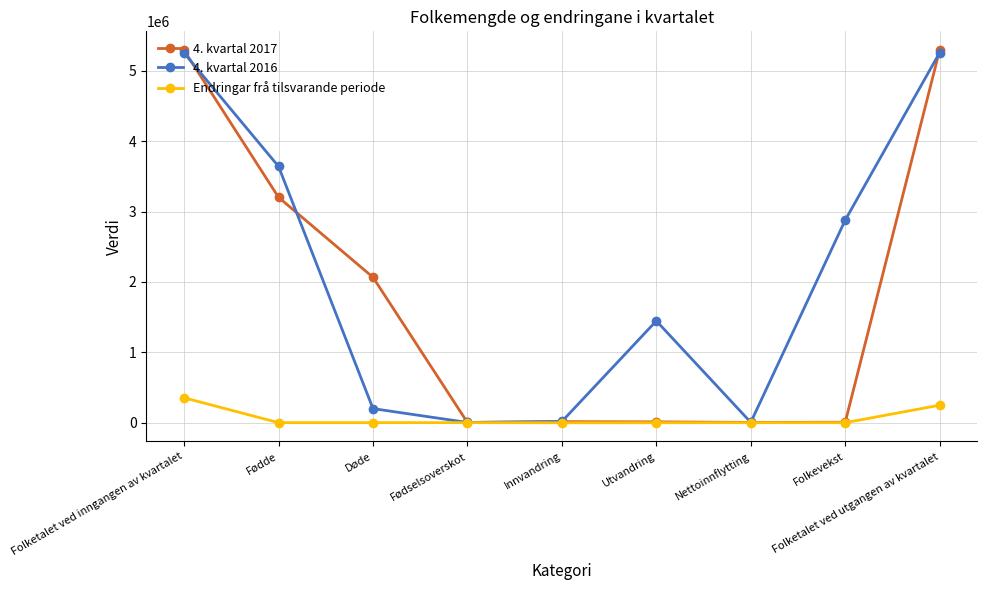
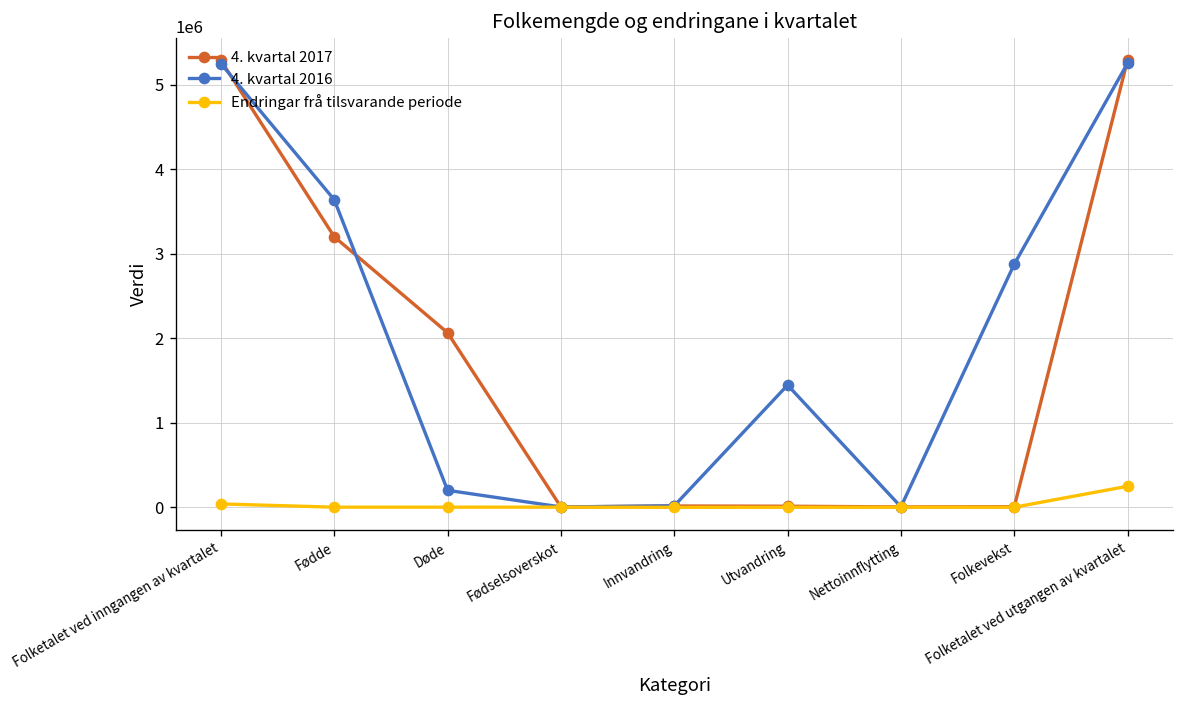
  {
    "4. kvartal 2017": {
      "Folketalet ved inngangen av kvartalet": 5300000,
      "Fødde": 3200000,
      "Døde": 2100000,
      "Folketalet ved utgangen av kvartalet": 5300000
    },
    "4. kvartal 2016": {
      "Folketalet ved inngangen av kvartalet": 5300000,
      "Fødde": 3600000,
      "Døde": 200000,
      "Utvandring": 1400000,
      "Folkevekst": 2900000,
      "Folketalet ved utgangen av kvartalet": 5300000
    },
    "Endringar frå tilsvarande periode": {
-     "Folketalet ved inngangen av kvartalet": 400000,
+     "Folketalet ved inngangen av kvartalet": 0,
      "Fødde": 0,
      "Døde": 0,
      "Folketalet ved utgangen av kvartalet": 200000
    }
  }
